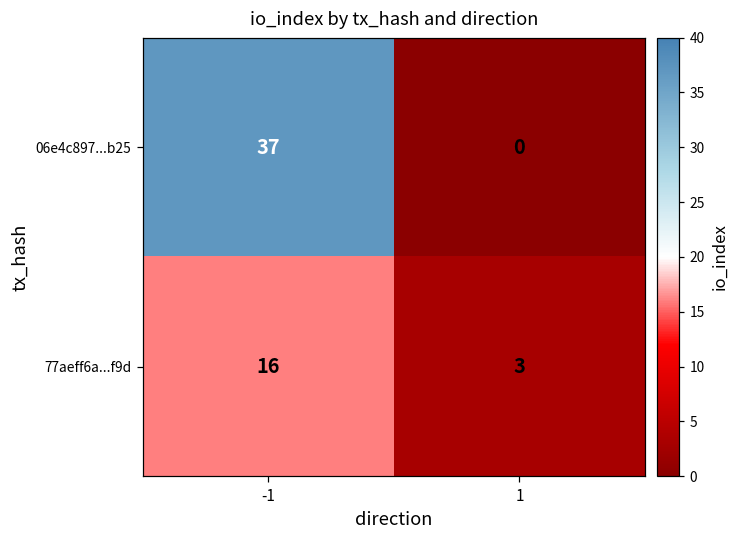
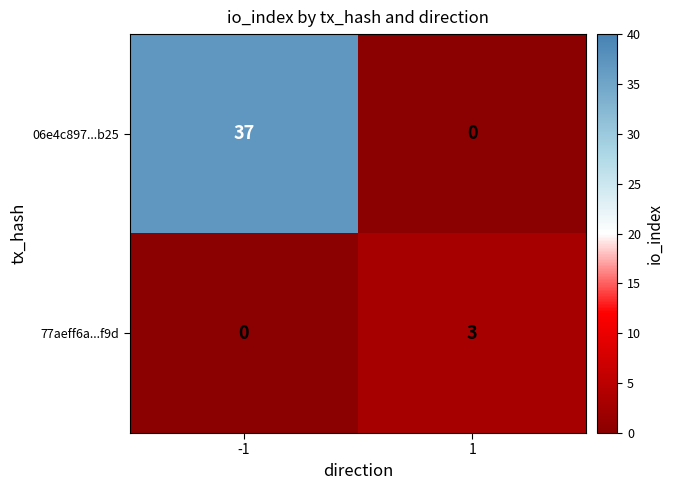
  {
    "06e4c897...b25": {
      "-1": 37,
      "1": 0
    },
    "77aeff6a...f9d": {
-     "-1": 16,
+     "-1": 0,
      "1": 3
    }
  }
